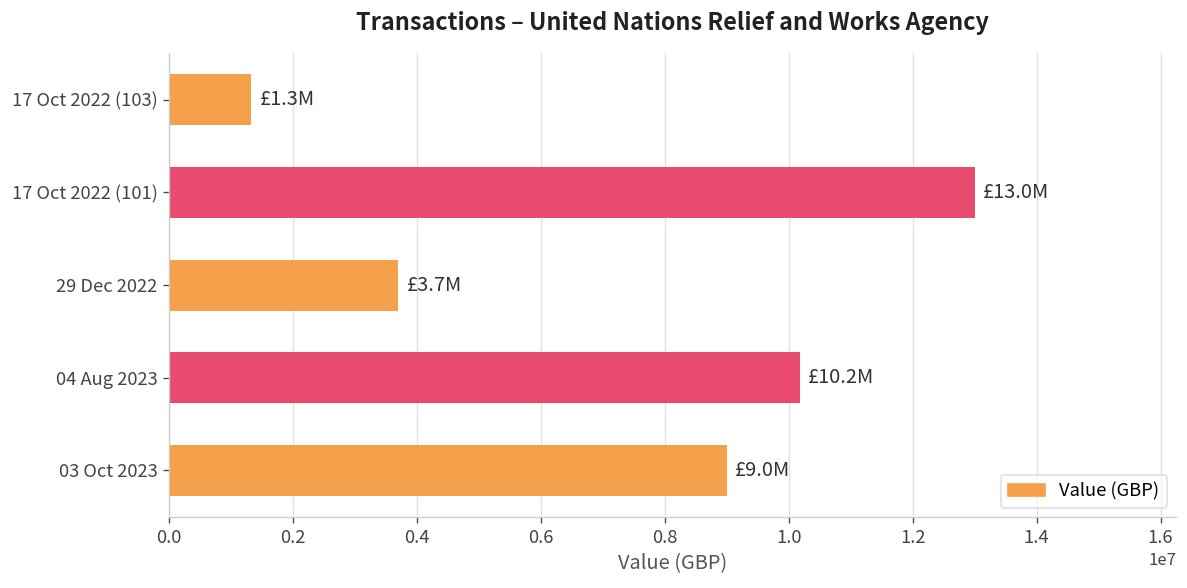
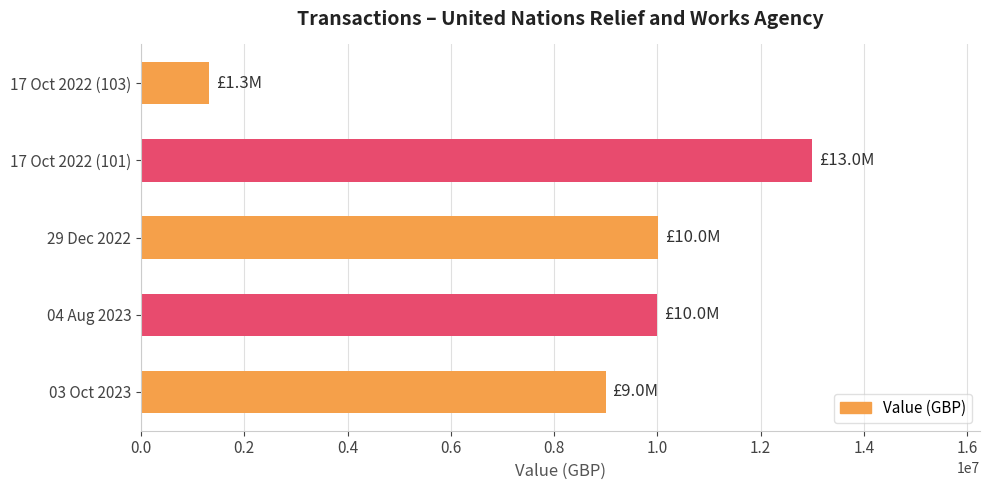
  {
    "17 Oct 2022 (103)": "£1.3M",
    "17 Oct 2022 (101)": "£13.0M",
-   "29 Dec 2022": "£3.7M",
-   "04 Aug 2023": "£10.2M",
+   "29 Dec 2022": "£10.0M",
+   "04 Aug 2023": "£10.0M",
    "03 Oct 2023": "£9.0M"
  }
